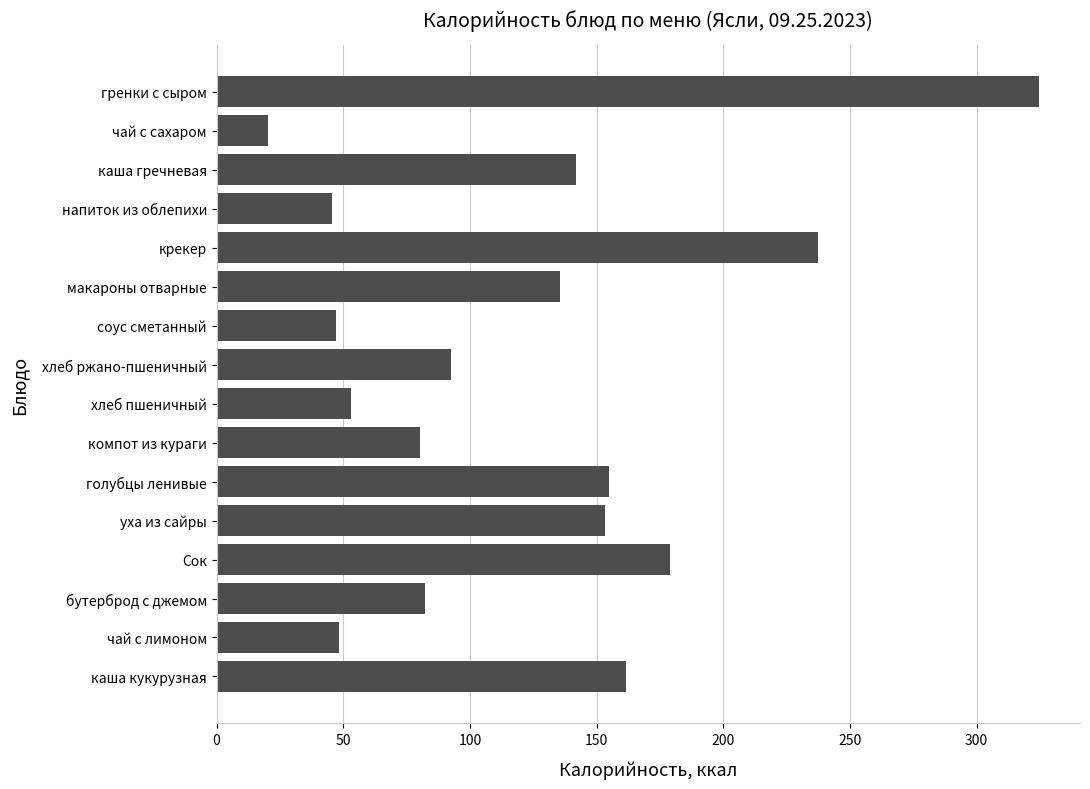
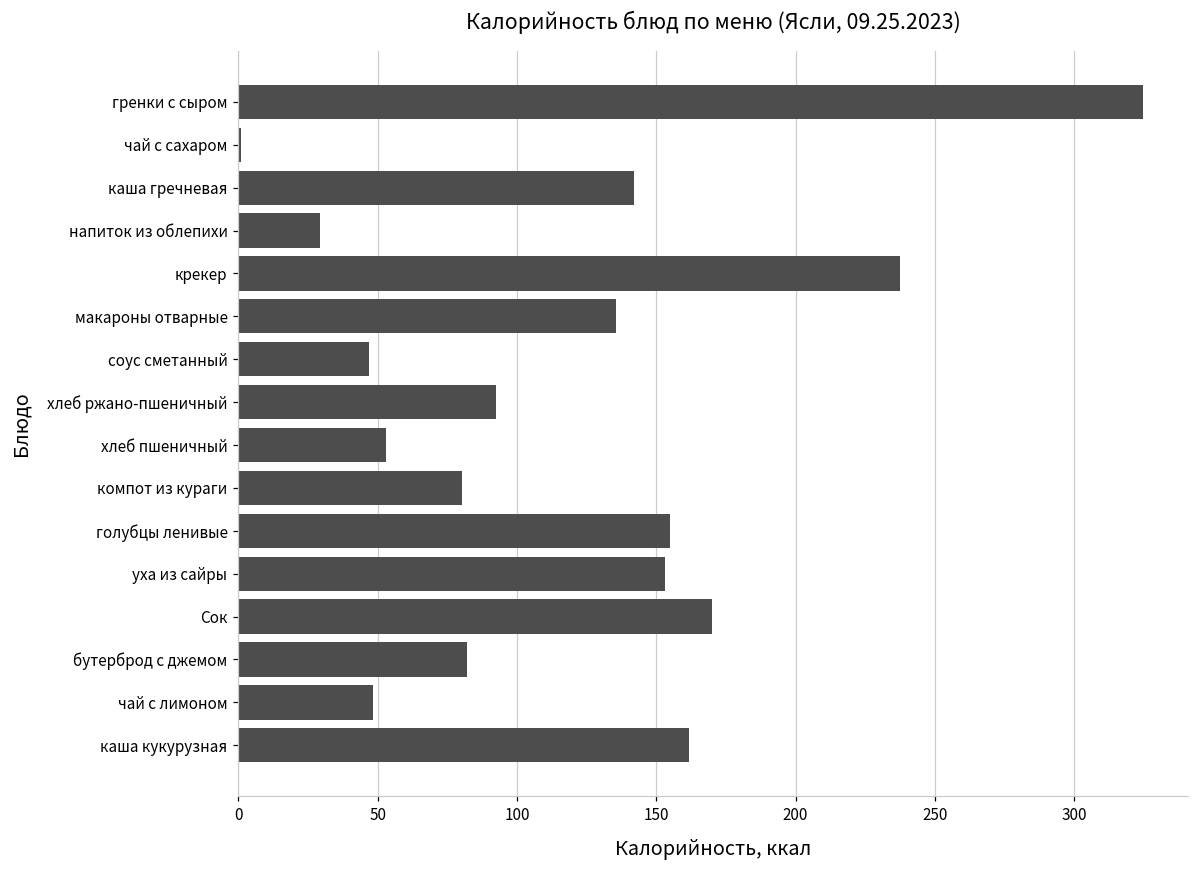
  {
    "гренки с сыром": 325,
-   "чай с сахаром": 20,
+   "чай с сахаром": 1,
    "каша гречневая": 142,
-   "напиток из облепихи": 46,
+   "напиток из облепихи": 29,
    "крекер": 237,
    "макароны отварные": 136,
    "соус сметанный": 47,
    "хлеб ржано-пшеничный": 93,
    "хлеб пшеничный": 53,
    "компот из кураги": 80,
    "голубцы ленивые": 155,
    "уха из сайры": 153,
-   "Сок": 179,
+   "Сок": 170,
    "бутерброд с джемом": 82,
    "чай с лимоном": 48,
    "каша кукурузная": 162
  }
